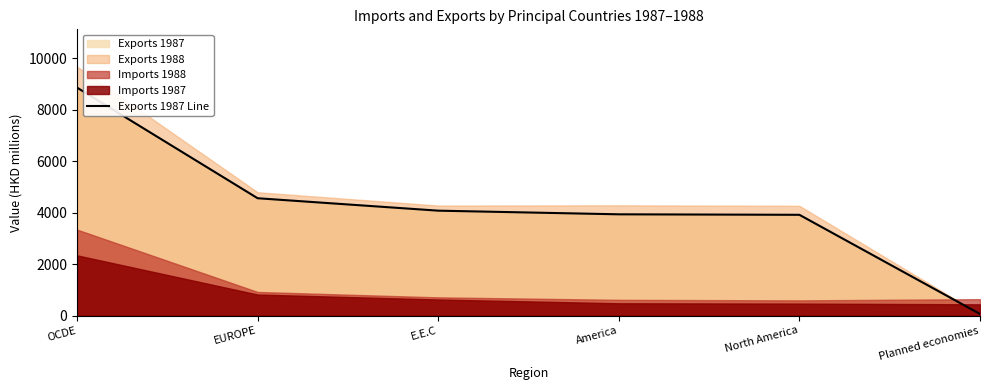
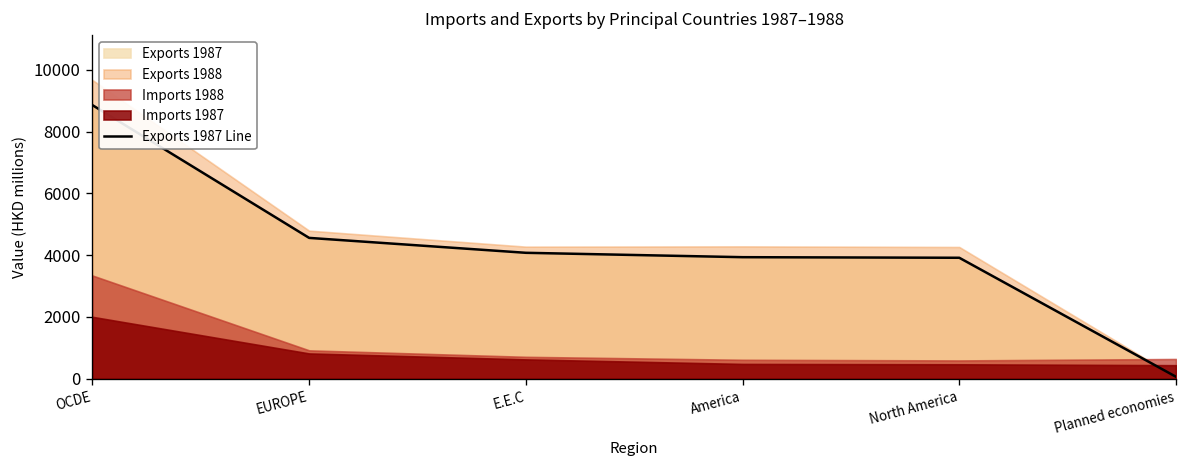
  {
    "Imports 1988": {
      "OCDE": 3300,
      "America": 600,
      "North America": 600,
      "Planned economies": 600
    },
    "Imports 1987": {
-     "OCDE": 2300,
+     "OCDE": 2000,
      "America": 500,
      "North America": 500,
      "Planned economies": 400
    }
  }
